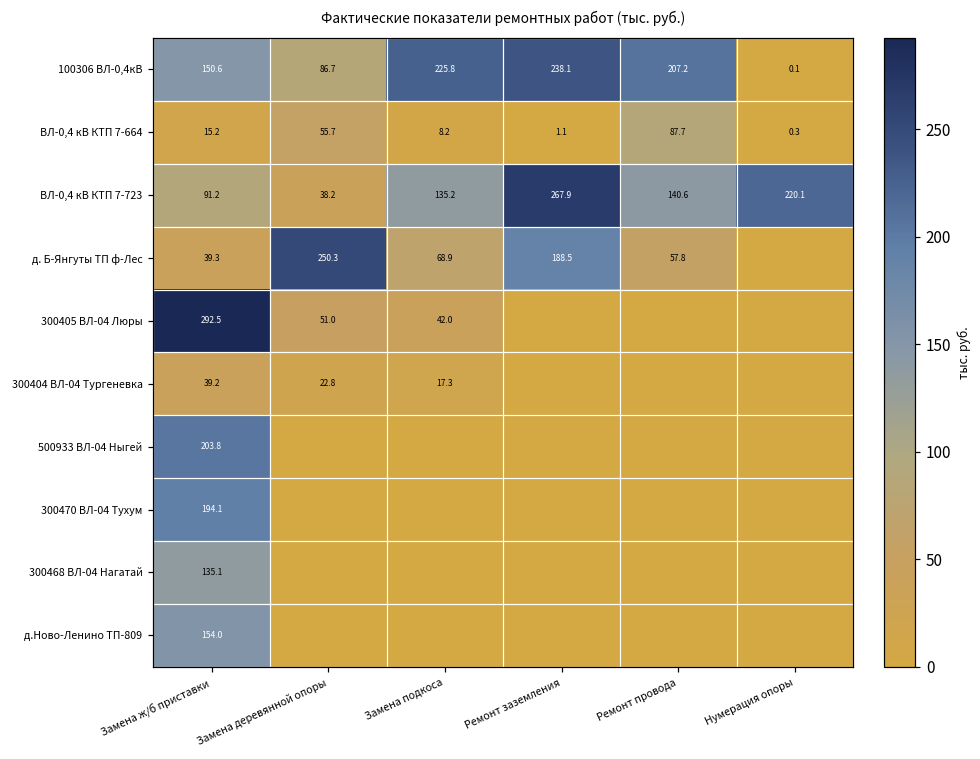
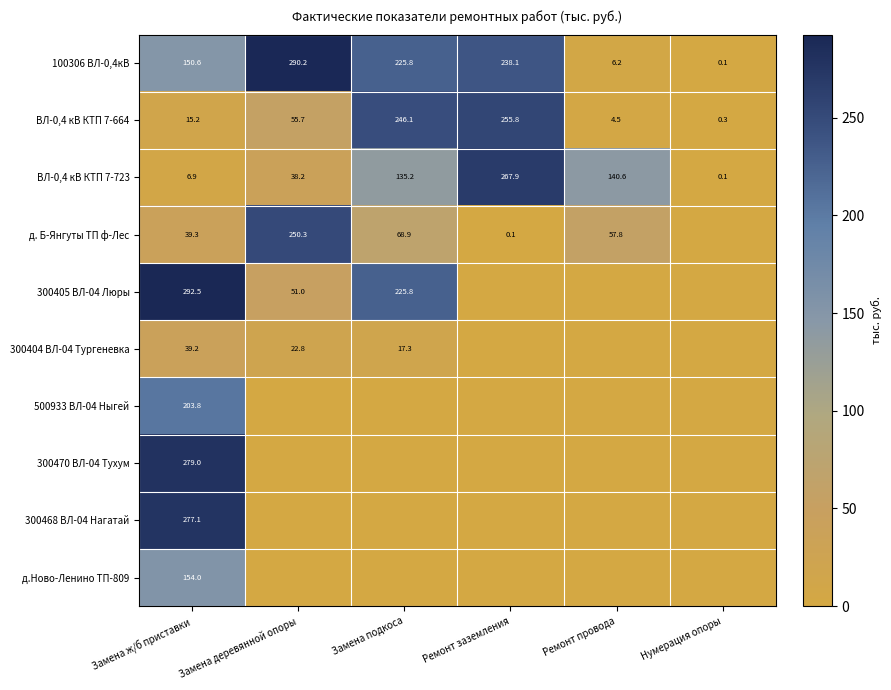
  {
    "100306 ВЛ-0,4кВ": {
      "Замена ж/б приставки": 150.6,
-     "Замена деревянной опоры": 86.7,
+     "Замена деревянной опоры": 290.2,
      "Замена подкоса": 225.8,
      "Ремонт заземления": 238.1,
-     "Ремонт провода": 207.2,
+     "Ремонт провода": 6.2,
      "Нумерация опоры": 0.1
    },
    "ВЛ-0,4 кВ КТП 7-664": {
      "Замена ж/б приставки": 15.2,
      "Замена деревянной опоры": 55.7,
-     "Замена подкоса": 8.2,
-     "Ремонт заземления": 1.1,
-     "Ремонт провода": 87.7,
+     "Замена подкоса": 246.1,
+     "Ремонт заземления": 255.8,
+     "Ремонт провода": 4.5,
      "Нумерация опоры": 0.3
    },
    "ВЛ-0,4 кВ КТП 7-723": {
-     "Замена ж/б приставки": 91.2,
+     "Замена ж/б приставки": 6.9,
      "Замена деревянной опоры": 38.2,
      "Замена подкоса": 135.2,
      "Ремонт заземления": 267.9,
      "Ремонт провода": 140.6,
-     "Нумерация опоры": 220.1
+     "Нумерация опоры": 0.1
    },
    "д. Б-Янгуты ТП ф-Лес": {
      "Замена ж/б приставки": 39.3,
      "Замена деревянной опоры": 250.3,
      "Замена подкоса": 68.9,
-     "Ремонт заземления": 188.5,
+     "Ремонт заземления": 0.1,
      "Ремонт провода": 57.8
    },
    "300405 ВЛ-04 Люры": {
      "Замена ж/б приставки": 292.5,
      "Замена деревянной опоры": 51.0,
-     "Замена подкоса": 42.0
+     "Замена подкоса": 225.8
    },
    "300404 ВЛ-04 Тургеневка": {
      "Замена ж/б приставки": 39.2,
      "Замена деревянной опоры": 22.8,
      "Замена подкоса": 17.3
    },
    "500933 ВЛ-04 Ныгей": {
      "Замена ж/б приставки": 203.8
    },
    "300470 ВЛ-04 Тухум": {
-     "Замена ж/б приставки": 194.1
+     "Замена ж/б приставки": 279.0
    },
    "300468 ВЛ-04 Нагатай": {
-     "Замена ж/б приставки": 135.1
+     "Замена ж/б приставки": 277.1
    },
    "д.Ново-Ленино ТП-809": {
      "Замена ж/б приставки": 154.0
    }
  }
